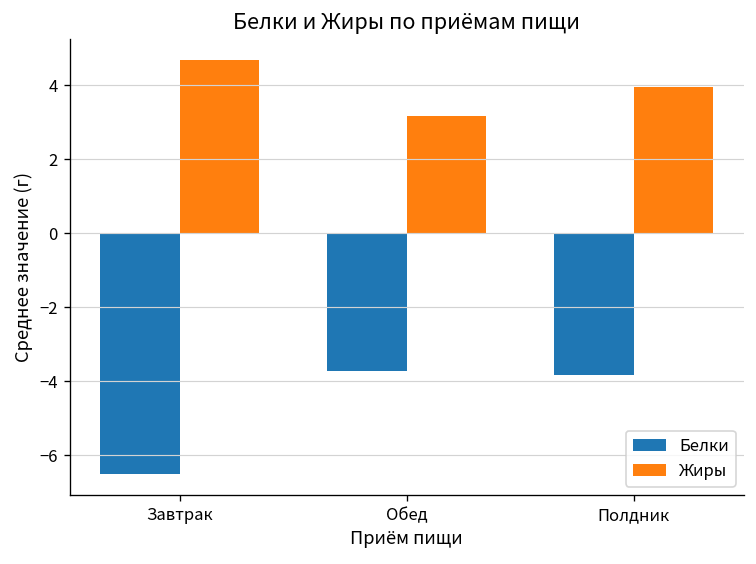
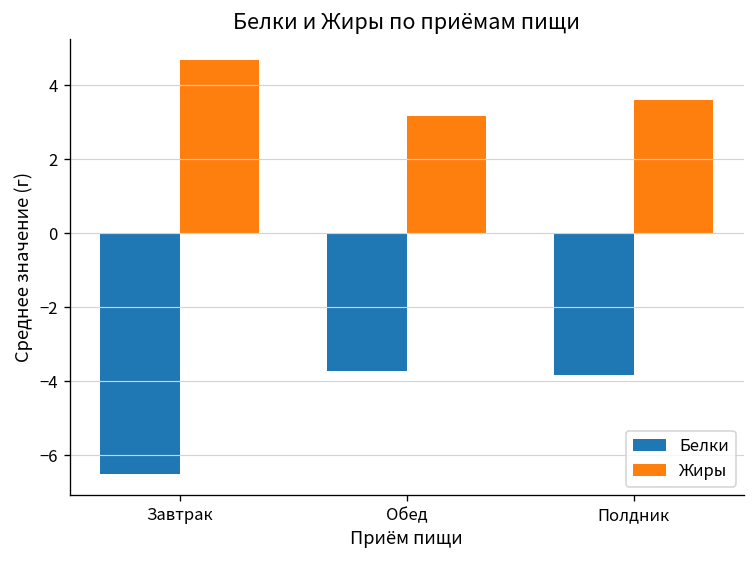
  {
    "Белки": {
      "Завтрак": -6.5,
      "Обед": -3.7,
      "Полдник": -3.8
    },
    "Жиры": {
      "Завтрак": 4.7,
      "Обед": 3.2,
-     "Полдник": 4.0
+     "Полдник": 3.6
    }
  }
